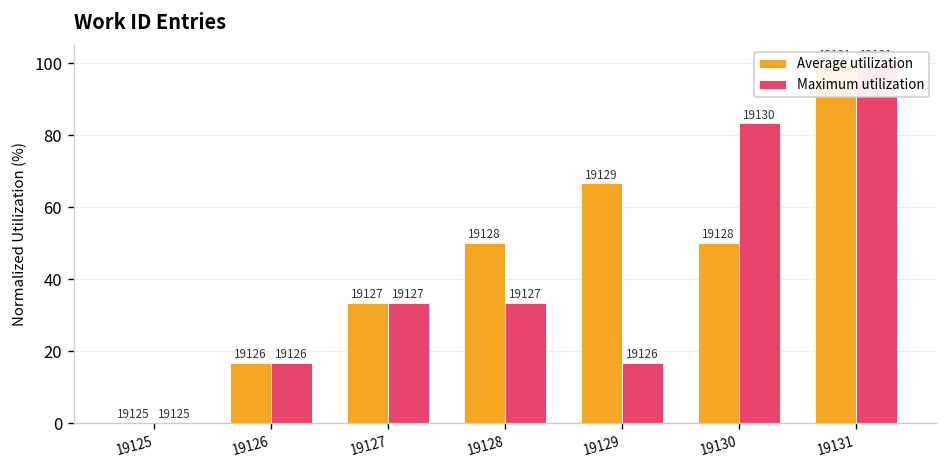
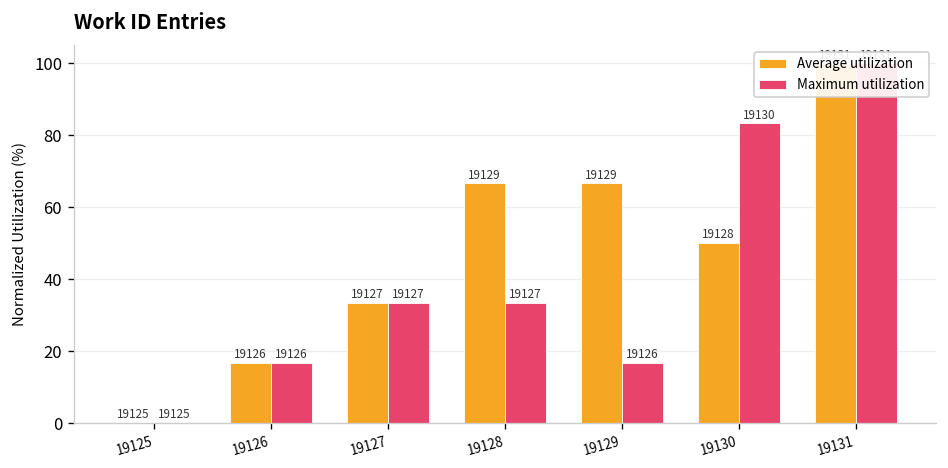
  {
    "Average utilization": {
-     "19128": 19128
+     "19128": 19129
    }
  }
